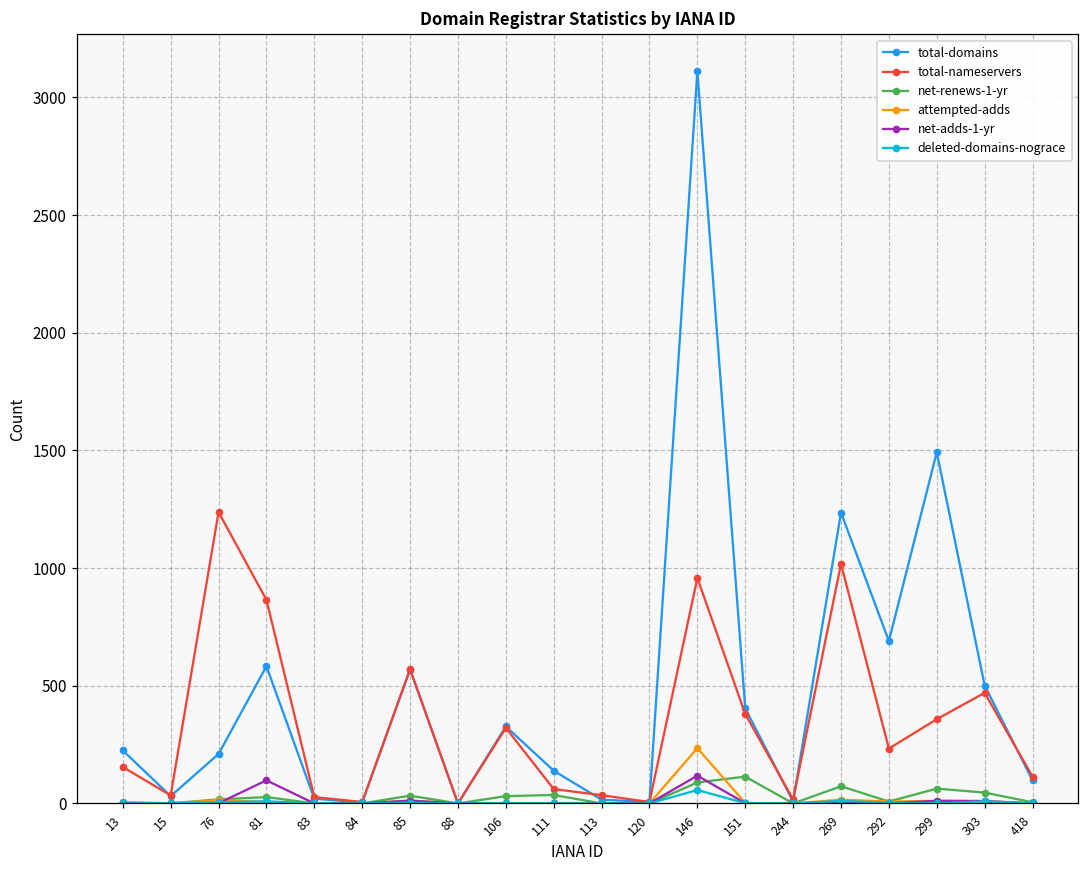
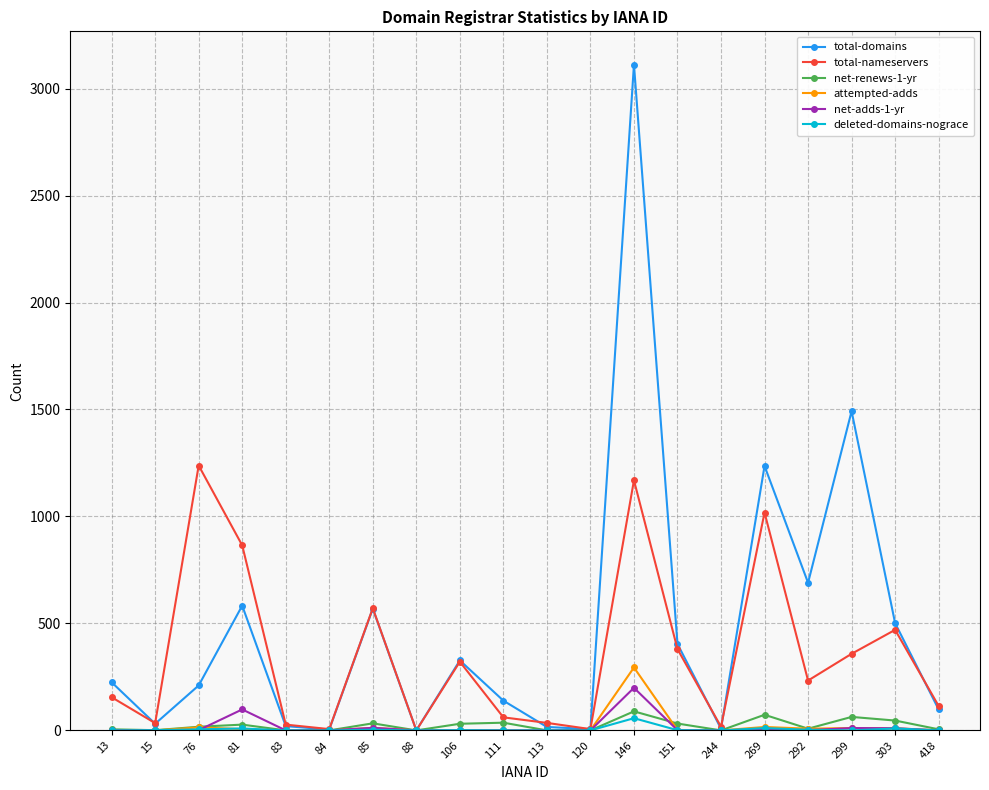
  {
    "total-nameservers": {
      "13": 160,
      "76": 1240,
      "81": 870,
      "111": 60,
      "113": 40,
-     "146": 960,
+     "146": 1170,
      "151": 380,
      "269": 1020,
      "292": 230,
      "299": 360,
      "303": 470,
      "418": 110
    },
    "net-renews-1-yr": {
      "81": 30,
      "85": 30,
      "106": 30,
      "111": 40,
      "146": 90,
-     "151": 110,
+     "151": 30,
      "269": 70,
      "299": 60,
      "303": 50
    },
    "attempted-adds": {
-     "146": 240
+     "146": 290
    },
    "net-adds-1-yr": {
      "81": 100,
-     "146": 120
+     "146": 200
    }
  }
